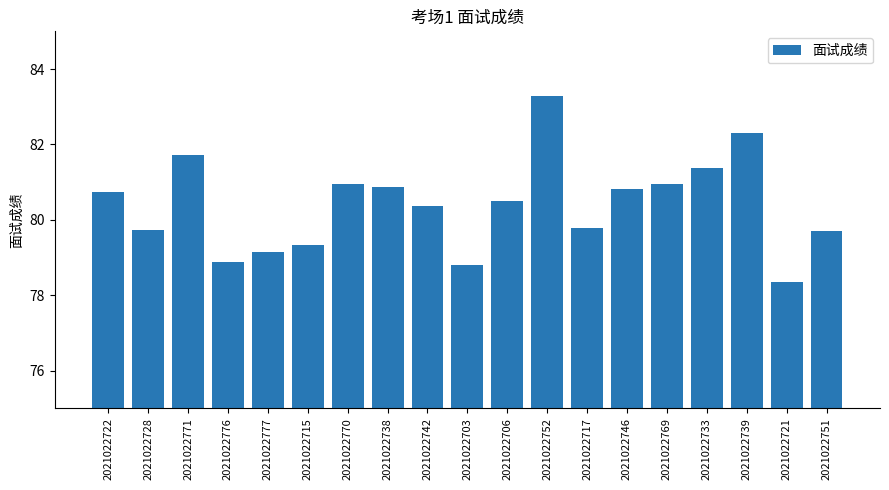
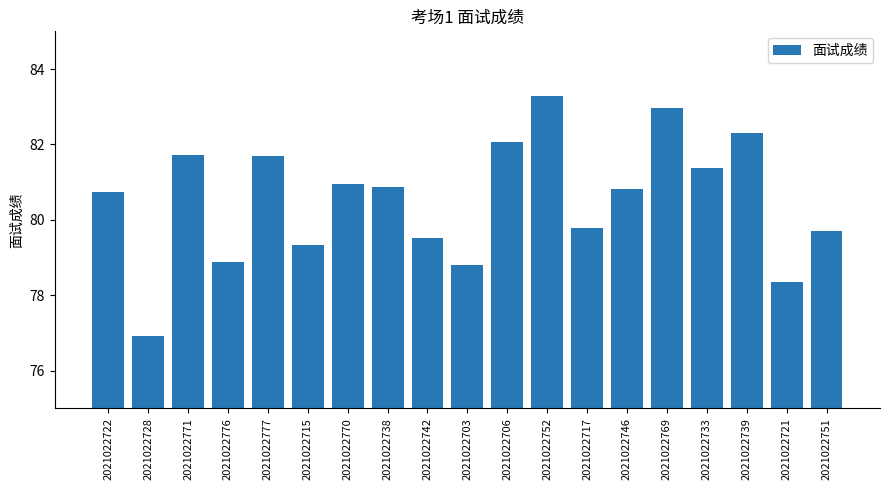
  {
    "2021022722": 80.7,
-   "2021022728": 79.7,
+   "2021022728": 76.9,
    "2021022771": 81.7,
    "2021022776": 78.9,
-   "2021022777": 79.1,
+   "2021022777": 81.7,
    "2021022715": 79.3,
    "2021022770": 81.0,
    "2021022738": 80.9,
-   "2021022742": 80.4,
+   "2021022742": 79.5,
    "2021022703": 78.8,
-   "2021022706": 80.5,
+   "2021022706": 82.1,
    "2021022752": 83.3,
    "2021022717": 79.8,
    "2021022746": 80.8,
-   "2021022769": 80.9,
+   "2021022769": 83.0,
    "2021022733": 81.4,
    "2021022739": 82.3,
    "2021022721": 78.4,
    "2021022751": 79.7
  }
